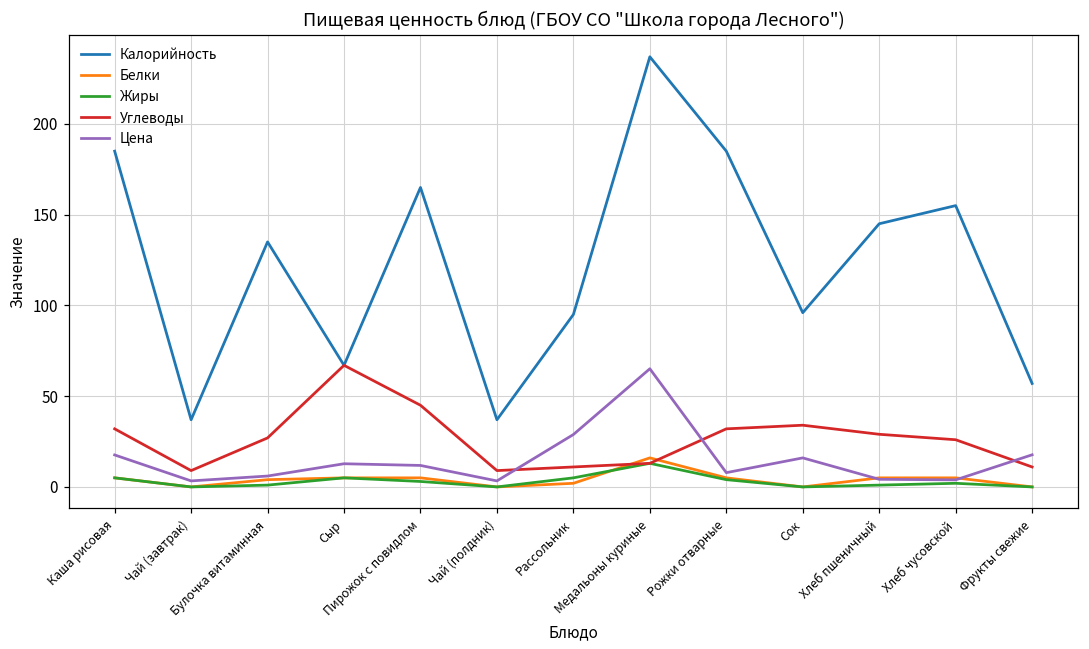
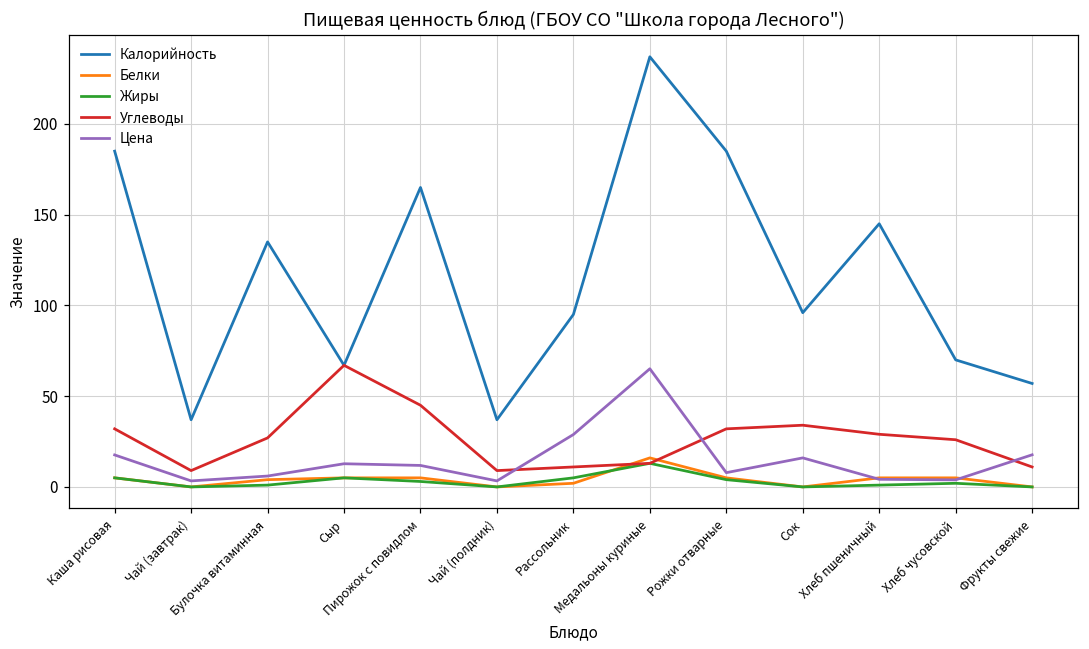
  {
    "Калорийность": {
      "Каша рисовая": 185,
      "Чай (завтрак)": 37,
      "Булочка витаминная": 135,
      "Пирожок с повидлом": 165,
      "Чай (полдник)": 37,
      "Рассольник": 95,
      "Медальоны куриные": 237,
      "Рожки отварные": 185,
      "Сок": 96,
      "Хлеб пшеничный": 145,
-     "Хлеб чусовской": 155,
+     "Хлеб чусовской": 70,
      "Фрукты свежие": 57
    },
    "Белки": {
      "Булочка витаминная": 4,
      "Пирожок с повидлом": 5,
      "Рассольник": 2,
      "Медальоны куриные": 16
    },
    "Жиры": {
      "Булочка витаминная": 1,
      "Пирожок с повидлом": 3,
      "Рассольник": 5,
      "Хлеб пшеничный": 1,
      "Хлеб чусовской": 2
    },
    "Углеводы": {
      "Каша рисовая": 32,
      "Чай (завтрак)": 9,
      "Булочка витаминная": 27,
      "Пирожок с повидлом": 45,
      "Чай (полдник)": 9,
      "Рассольник": 11,
      "Рожки отварные": 32,
      "Сок": 34,
      "Хлеб пшеничный": 29,
      "Хлеб чусовской": 26,
      "Фрукты свежие": 11
    },
    "Цена": {
      "Каша рисовая": 18,
      "Чай (завтрак)": 3,
      "Булочка витаминная": 6,
      "Сыр": 13,
      "Пирожок с повидлом": 12,
      "Чай (полдник)": 3,
      "Рассольник": 29,
      "Медальоны куриные": 65,
      "Рожки отварные": 8,
      "Сок": 16,
      "Фрукты свежие": 18
    }
  }
